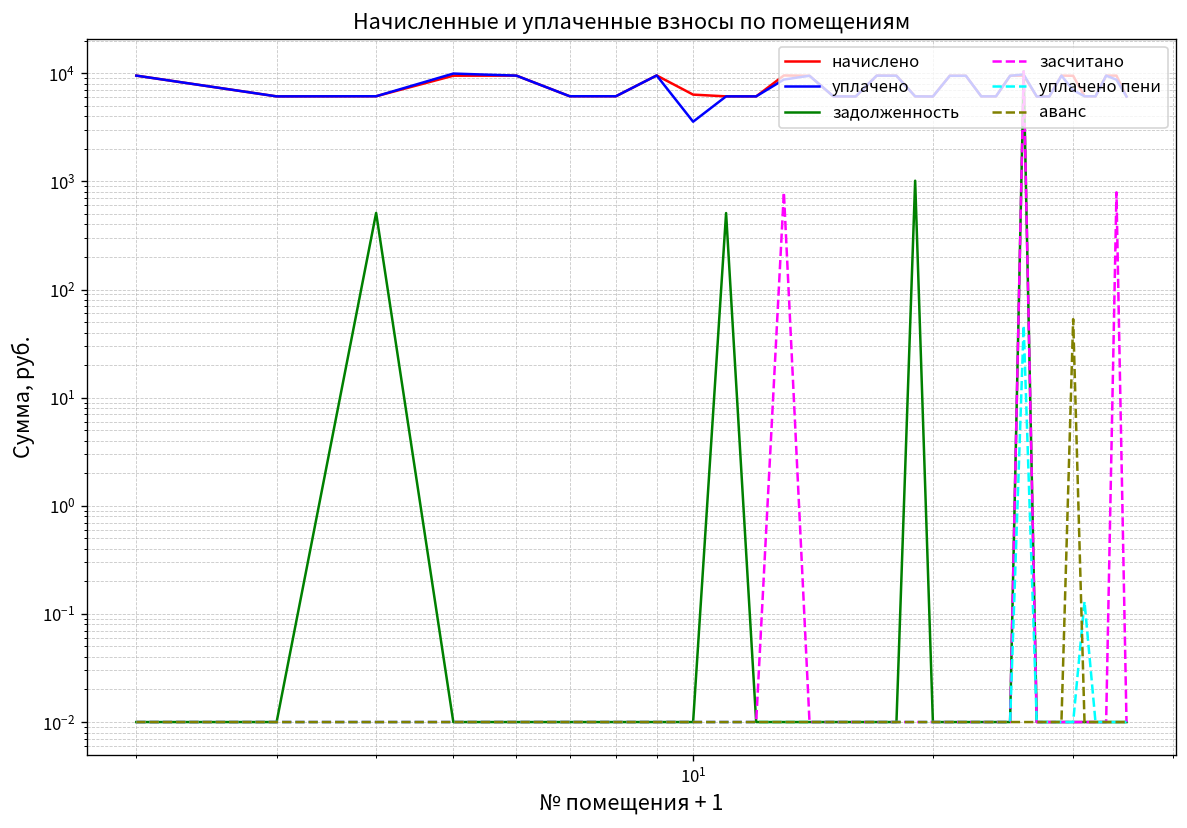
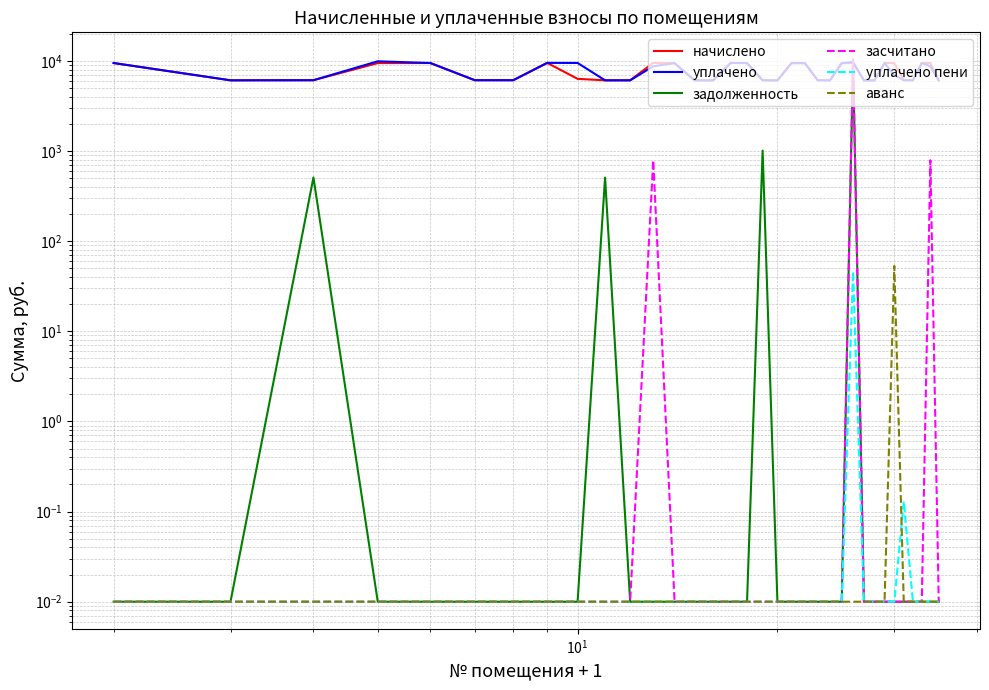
  {
    "начислено": {
      "10^1": 6000
    },
    "уплачено": {
-     "10^1": 3600
+     "10^1": 10000
    }
  }
